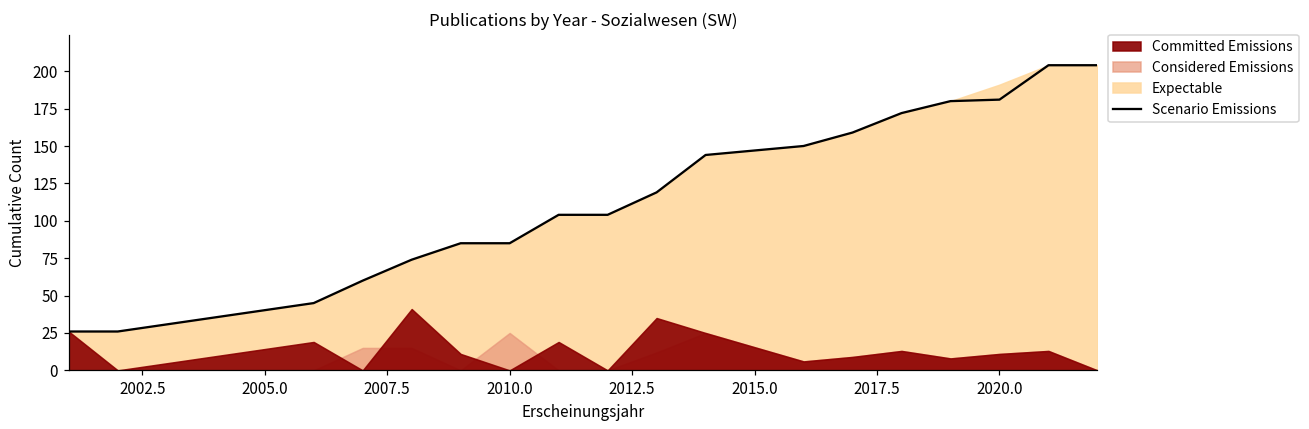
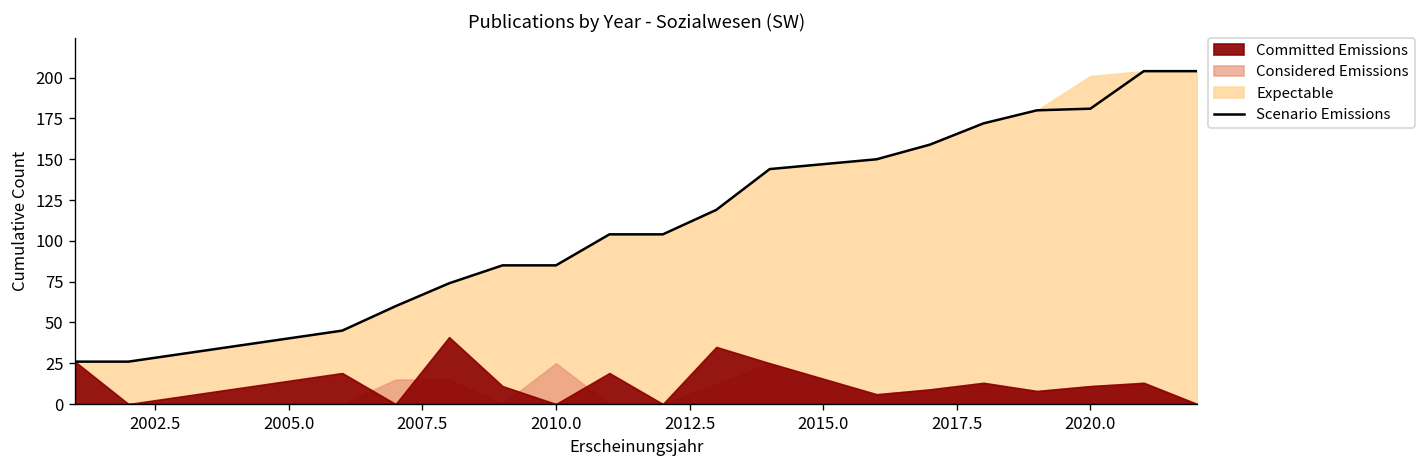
  {
    "Expectable": {
-     "2020.0": 191
+     "2020.0": 201
    },
    "Scenario Emissions": {
      "2020.0": 181
    },
    "Considered Emissions": {
      "2010.0": 25
    },
    "Committed Emissions": {
      "2010.0": 0
    }
  }
